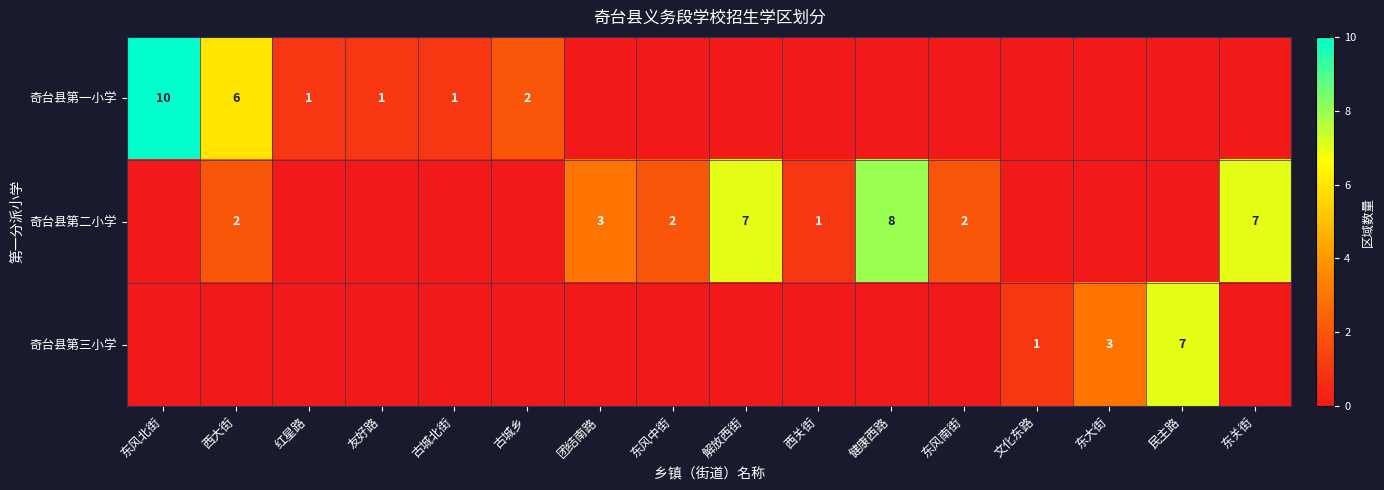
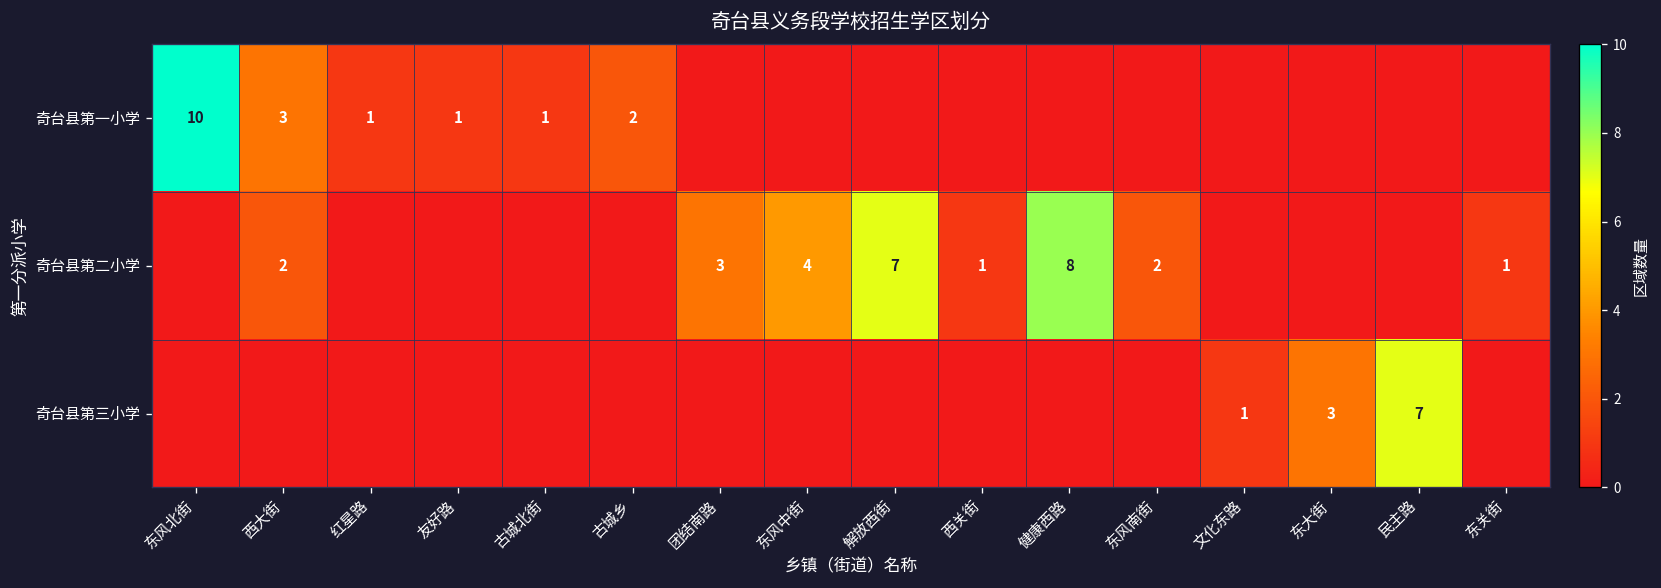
  {
    "奇台县第一小学": {
      "东风北街": 10,
-     "西大街": 6,
+     "西大街": 3,
      "红星路": 1,
      "友好路": 1,
      "古城北街": 1,
      "古城乡": 2
    },
    "奇台县第二小学": {
      "西大街": 2,
      "团结南路": 3,
-     "东风中街": 2,
+     "东风中街": 4,
      "解放西街": 7,
      "西关街": 1,
      "健康西路": 8,
      "东风南街": 2,
-     "东关街": 7
+     "东关街": 1
    },
    "奇台县第三小学": {
      "文化东路": 1,
      "东大街": 3,
      "民主路": 7
    }
  }
